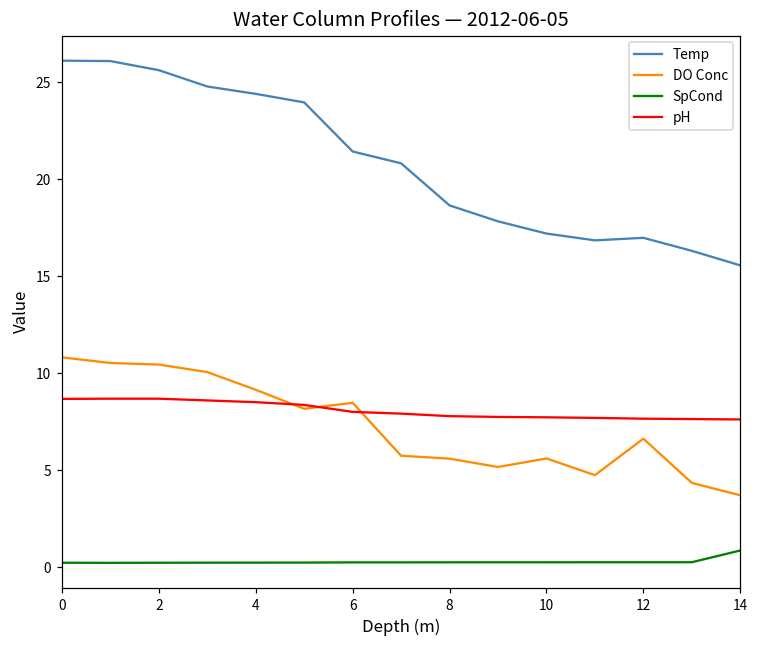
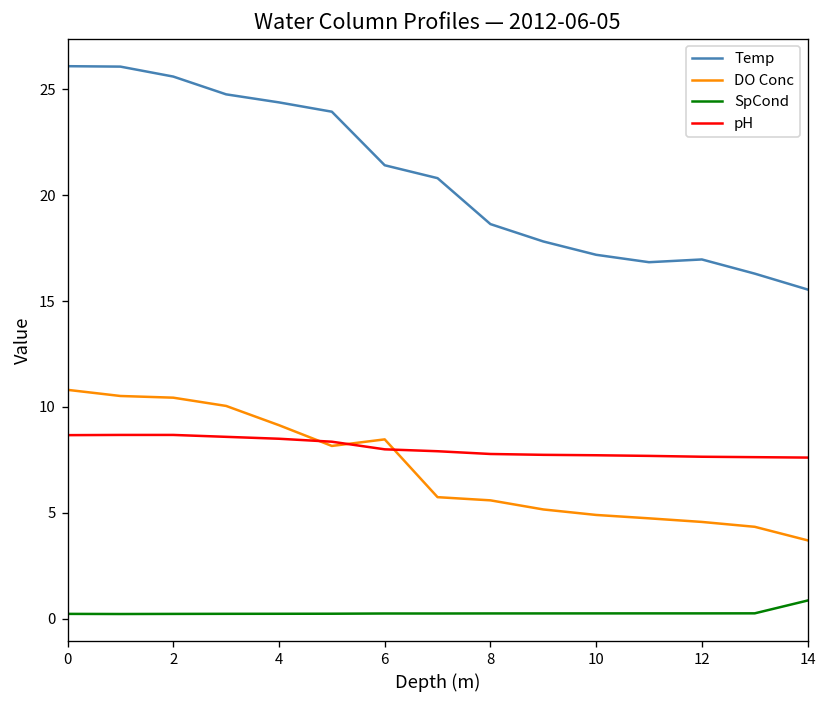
  {
    "Temp": {
      "0": 26.1,
      "2": 25.6,
      "4": 24.4,
      "6": 21.4,
      "8": 18.6,
      "10": 17.2,
      "12": 17.0,
      "14": 15.6
    },
    "DO Conc": {
      "0": 10.8,
      "2": 10.4,
      "4": 9.1,
      "6": 8.5,
      "8": 5.6,
-     "10": 5.6,
-     "12": 6.6,
+     "10": 4.9,
+     "12": 4.6,
      "14": 3.7
    },
    "SpCond": {
      "0": 0.2,
      "2": 0.2,
      "4": 0.2,
      "6": 0.2,
      "8": 0.2,
      "10": 0.2,
      "12": 0.3,
      "14": 0.9
    },
    "pH": {
      "0": 8.7,
      "2": 8.7,
      "4": 8.5,
      "6": 8.0,
      "8": 7.8,
      "10": 7.7,
      "12": 7.7,
      "14": 7.6
    }
  }
